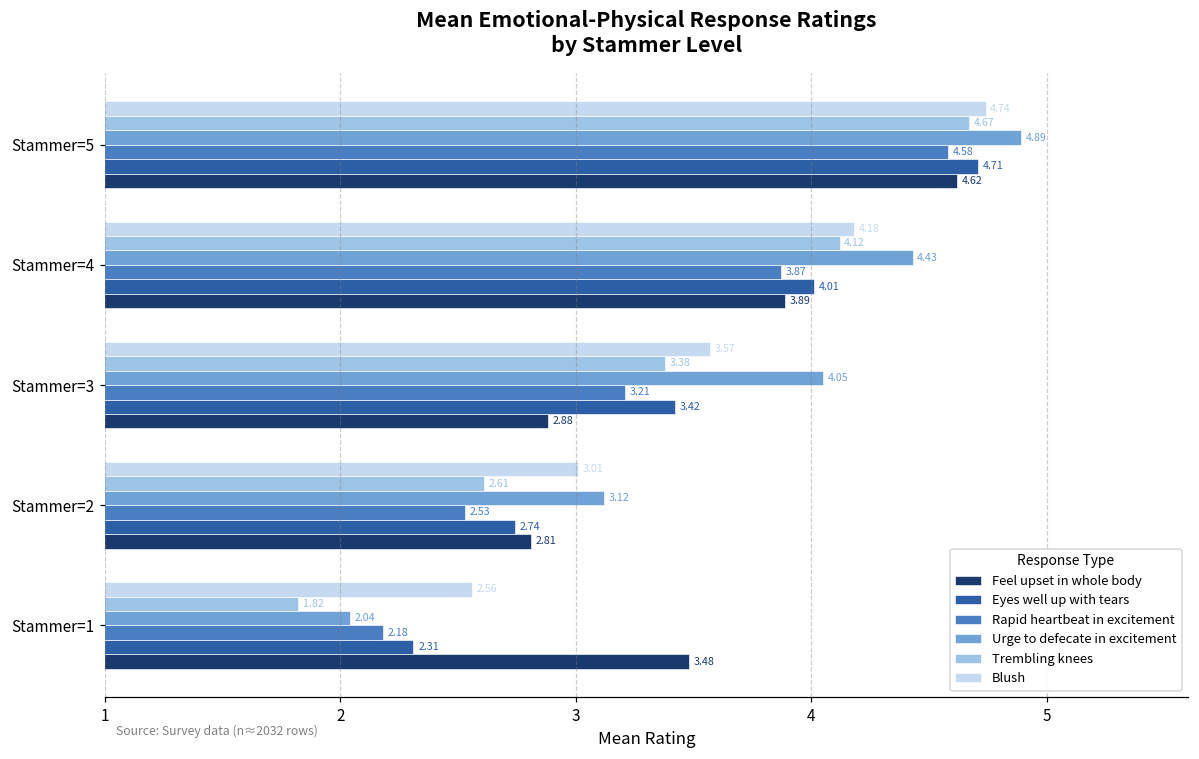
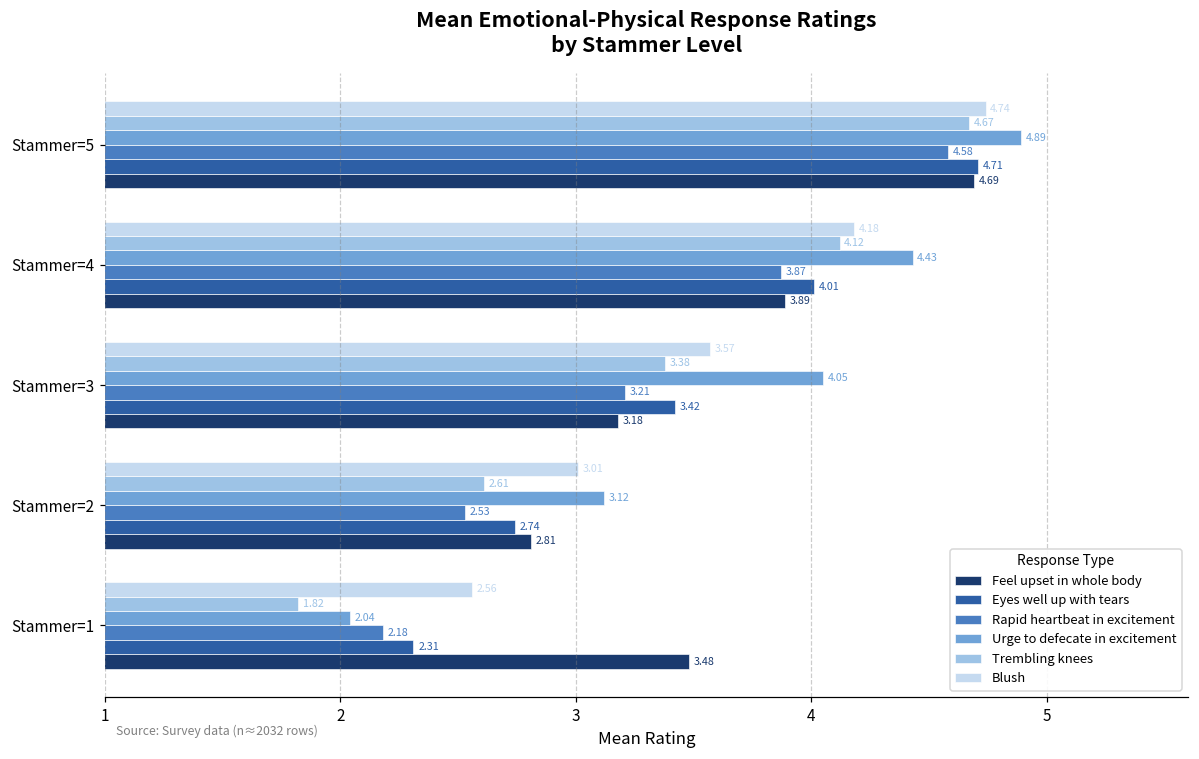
  {
    "Feel upset in whole body": {
-     "Stammer=5": 4.62,
+     "Stammer=5": 4.69,
      "Stammer=4": 3.89,
-     "Stammer=3": 2.88,
+     "Stammer=3": 3.18,
      "Stammer=2": 2.81,
      "Stammer=1": 3.48
    }
  }
